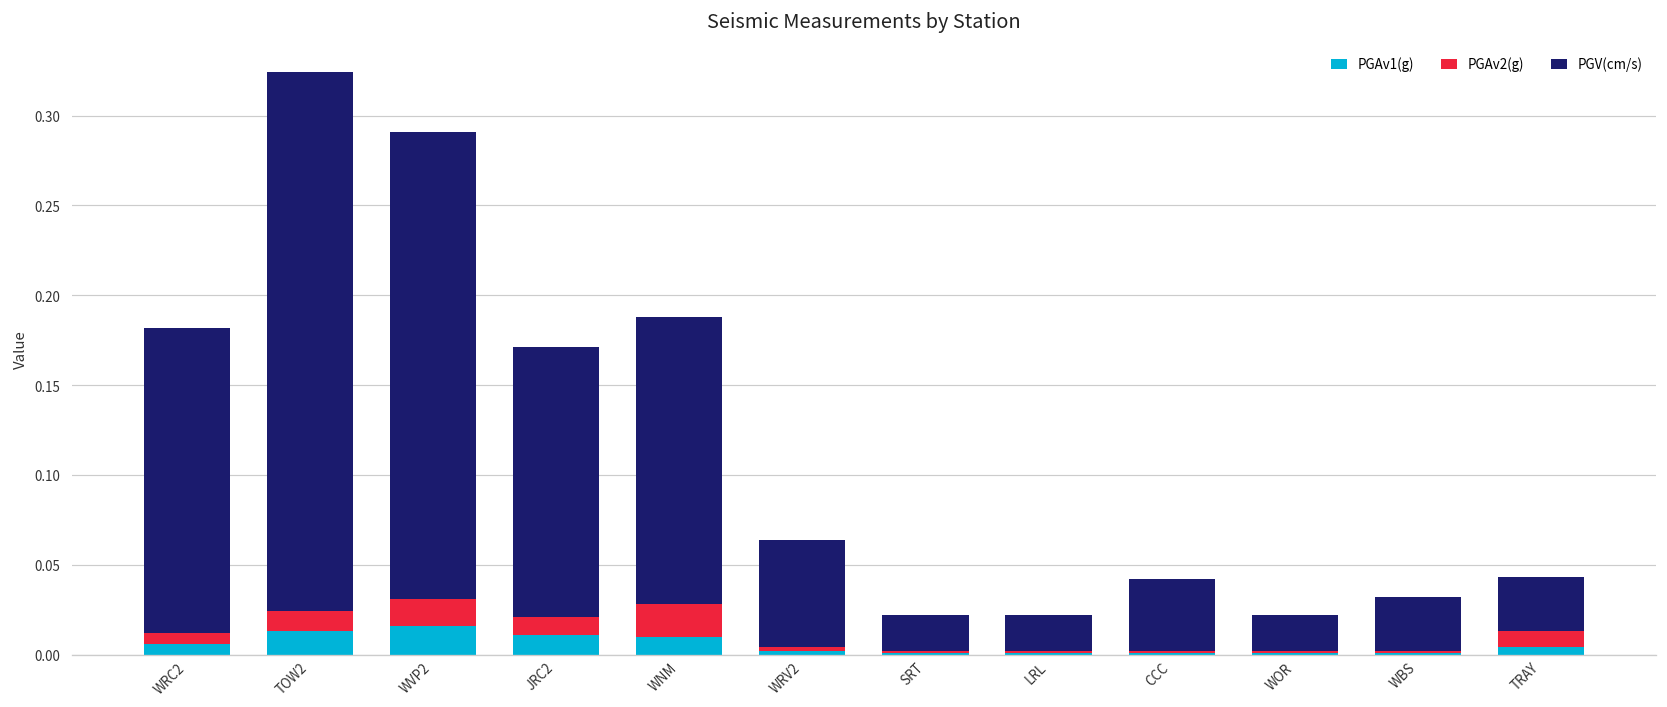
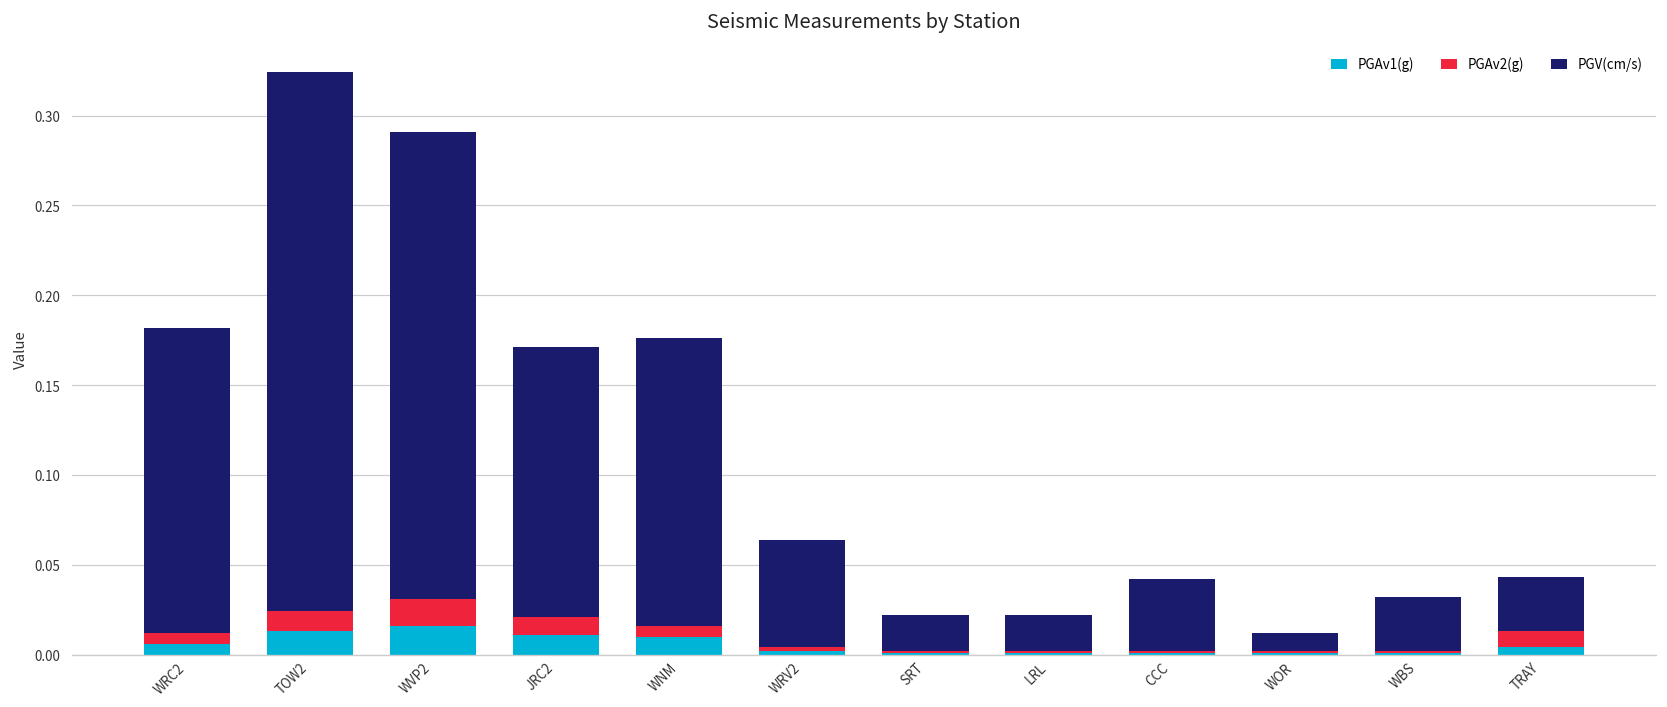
  {
    "PGAv1(g)": {
      "WRC2": 0.006,
      "TOW2": 0.013,
      "WVP2": 0.016,
      "JRC2": 0.011,
      "WNM": 0.010,
      "WRV2": 0.002,
      "TRAY": 0.004
    },
    "PGAv2(g)": {
      "WRC2": 0.006,
      "TOW2": 0.011,
      "WVP2": 0.015,
      "JRC2": 0.010,
-     "WNM": 0.018,
+     "WNM": 0.006,
      "WRV2": 0.002,
      "TRAY": 0.009
    },
    "PGV(cm/s)": {
      "WRC2": 0.17,
      "TOW2": 0.30,
      "WVP2": 0.26,
      "JRC2": 0.15,
      "WNM": 0.16,
      "WRV2": 0.06,
      "SRT": 0.02,
      "LRL": 0.02,
      "CCC": 0.04,
-     "WOR": 0.02,
+     "WOR": 0.01,
      "WBS": 0.03,
      "TRAY": 0.03
    }
  }
